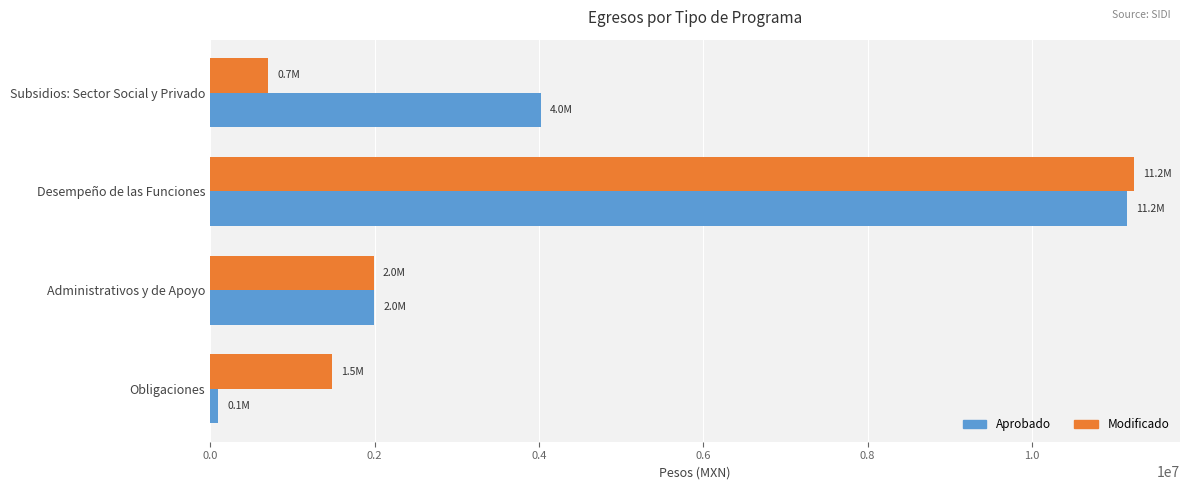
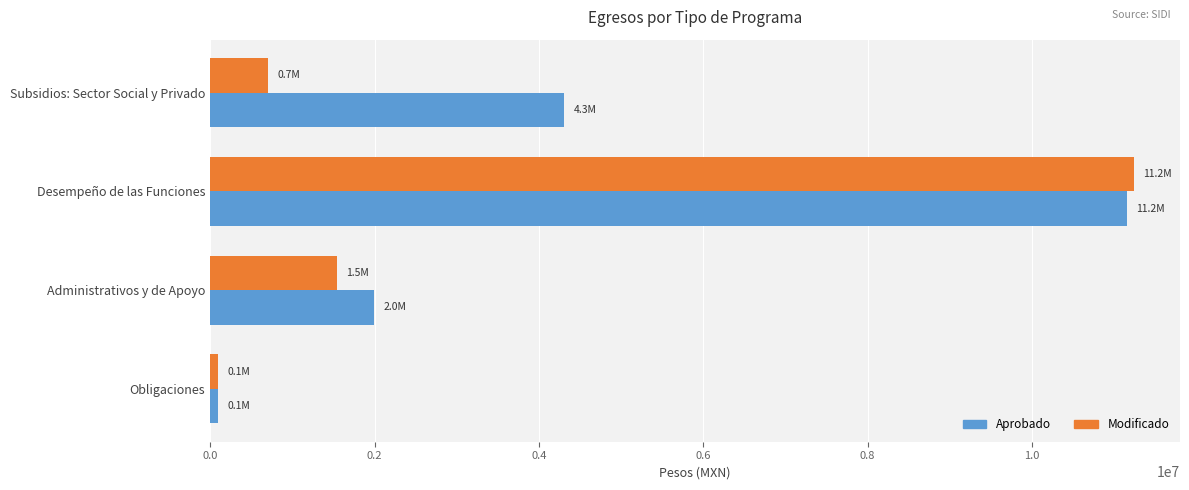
  {
    "Aprobado": {
-     "Subsidios: Sector Social y Privado": "4.0M",
+     "Subsidios: Sector Social y Privado": "4.3M",
      "Desempeño de las Funciones": "11.2M",
      "Administrativos y de Apoyo": "2.0M",
      "Obligaciones": "0.1M"
    },
    "Modificado": {
      "Subsidios: Sector Social y Privado": "0.7M",
      "Desempeño de las Funciones": "11.2M",
-     "Administrativos y de Apoyo": "2.0M",
-     "Obligaciones": "1.5M"
+     "Administrativos y de Apoyo": "1.5M",
+     "Obligaciones": "0.1M"
    }
  }
